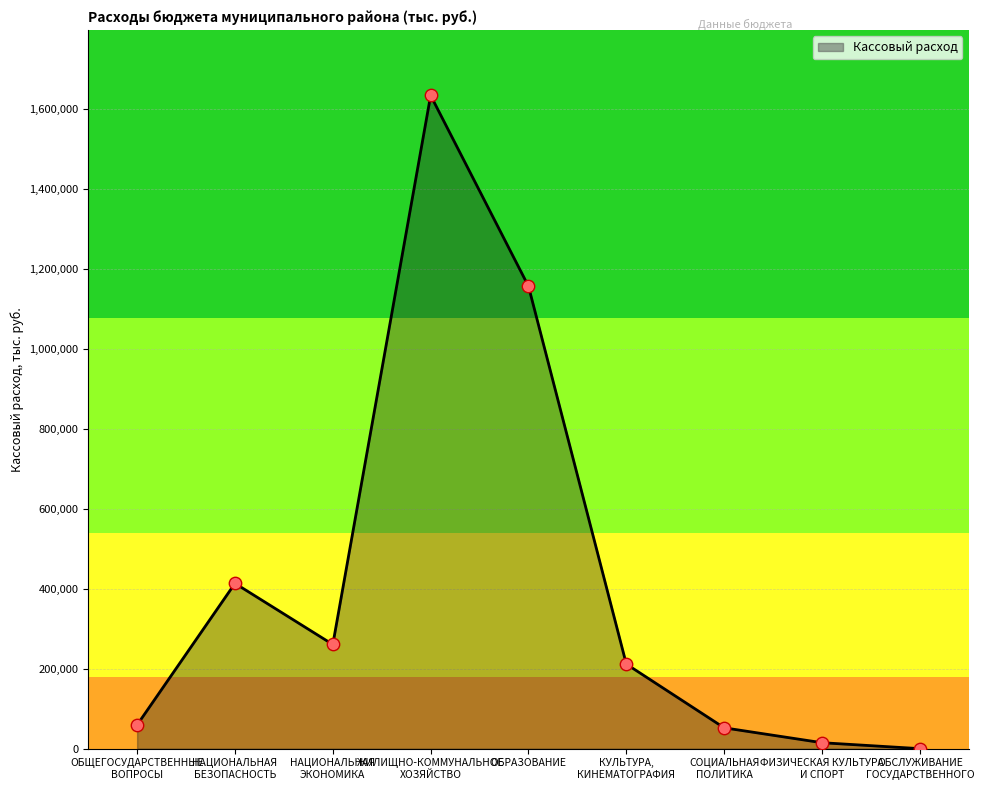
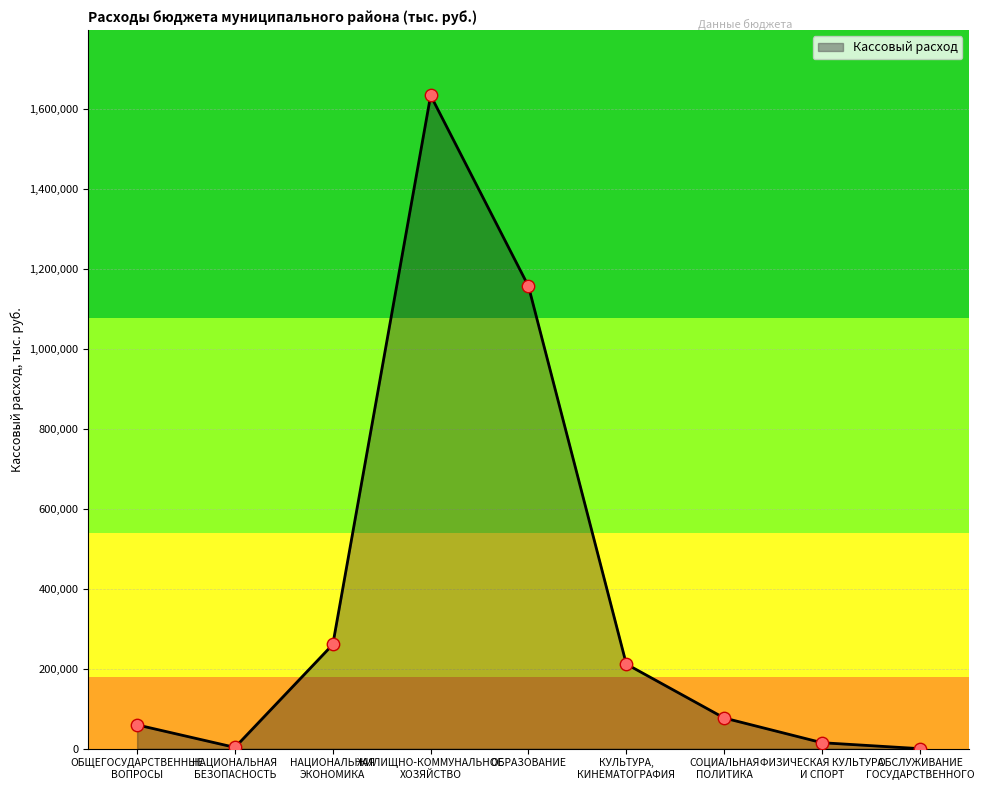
  {
    "ОБЩЕГОСУДАРСТВЕННЫЕ ВОПРОСЫ": "60,000",
-   "НАЦИОНАЛЬНАЯ БЕЗОПАСНОСТЬ": "410,000",
+   "НАЦИОНАЛЬНАЯ БЕЗОПАСНОСТЬ": "0",
    "ЖИЛИЩНО-КОММУНАЛЬНОЕ ХОЗЯЙСТВО": "1,630,000",
    "КУЛЬТУРА, КИНЕМАТОГРАФИЯ": "210,000",
-   "СОЦИАЛЬНАЯ ПОЛИТИКА": "50,000",
+   "СОЦИАЛЬНАЯ ПОЛИТИКА": "80,000",
    "ФИЗИЧЕСКАЯ КУЛЬТУРА И СПОРТ": "10,000"
  }
